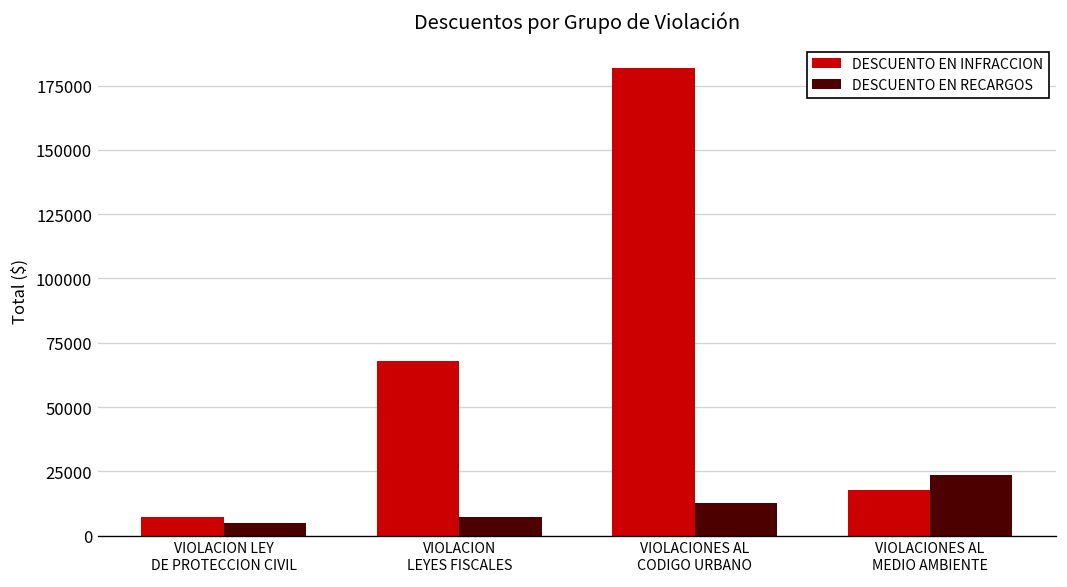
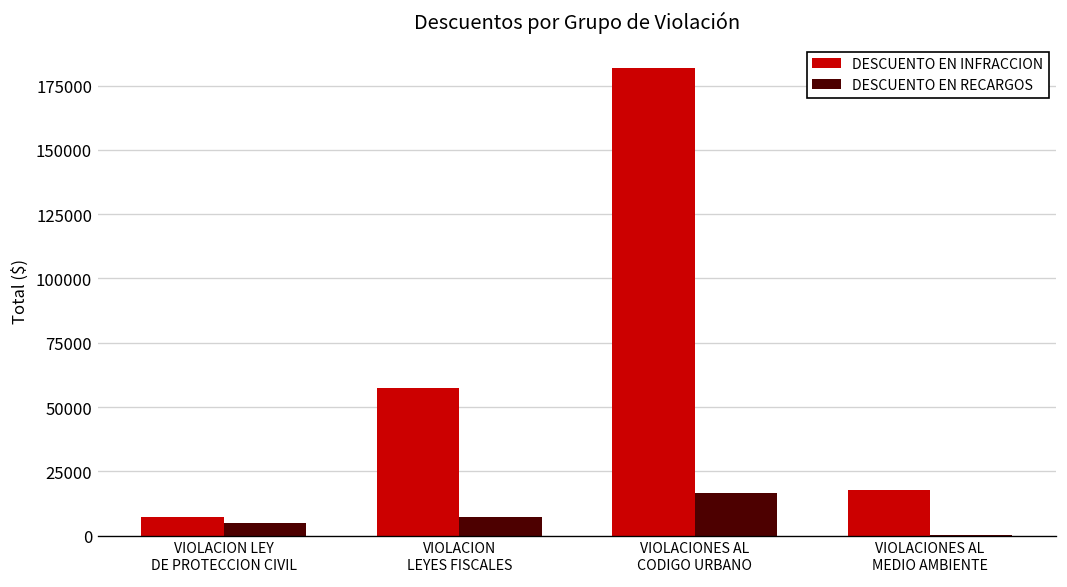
  {
    "DESCUENTO EN INFRACCION": {
      "VIOLACION LEY DE PROTECCION CIVIL": 7000,
-     "VIOLACION LEYES FISCALES": 68000,
+     "VIOLACION LEYES FISCALES": 57000,
      "VIOLACIONES AL CODIGO URBANO": 182000,
      "VIOLACIONES AL MEDIO AMBIENTE": 18000
    },
    "DESCUENTO EN RECARGOS": {
      "VIOLACION LEY DE PROTECCION CIVIL": 5000,
      "VIOLACION LEYES FISCALES": 7000,
-     "VIOLACIONES AL CODIGO URBANO": 13000,
-     "VIOLACIONES AL MEDIO AMBIENTE": 24000
+     "VIOLACIONES AL CODIGO URBANO": 17000,
+     "VIOLACIONES AL MEDIO AMBIENTE": 0
    }
  }
